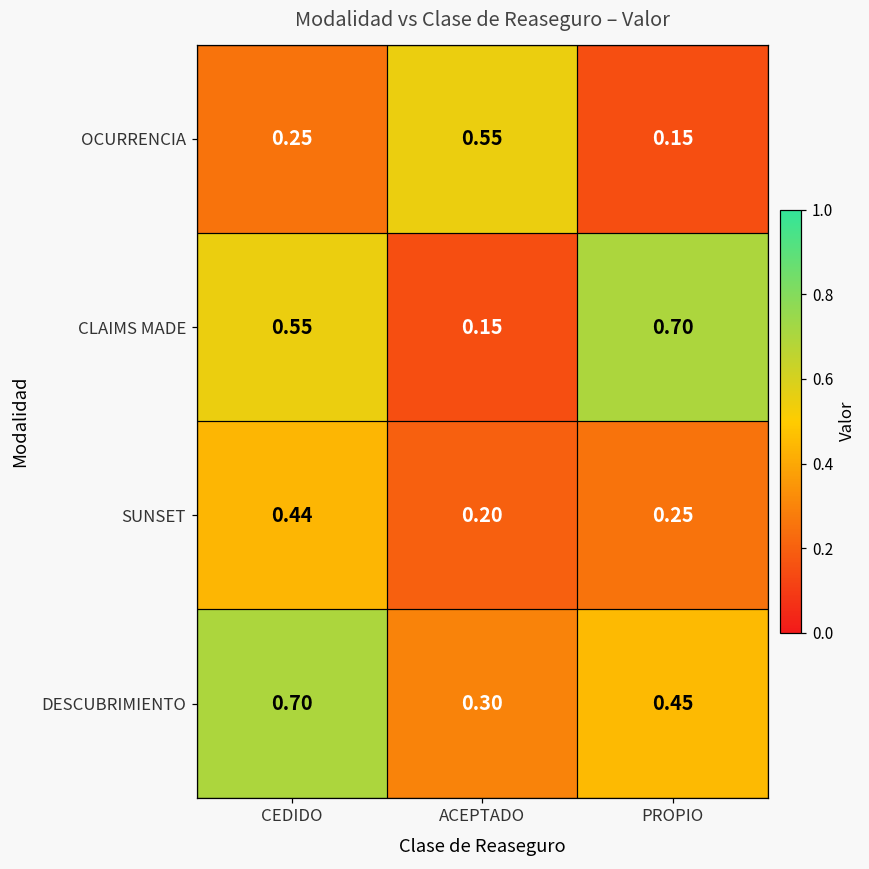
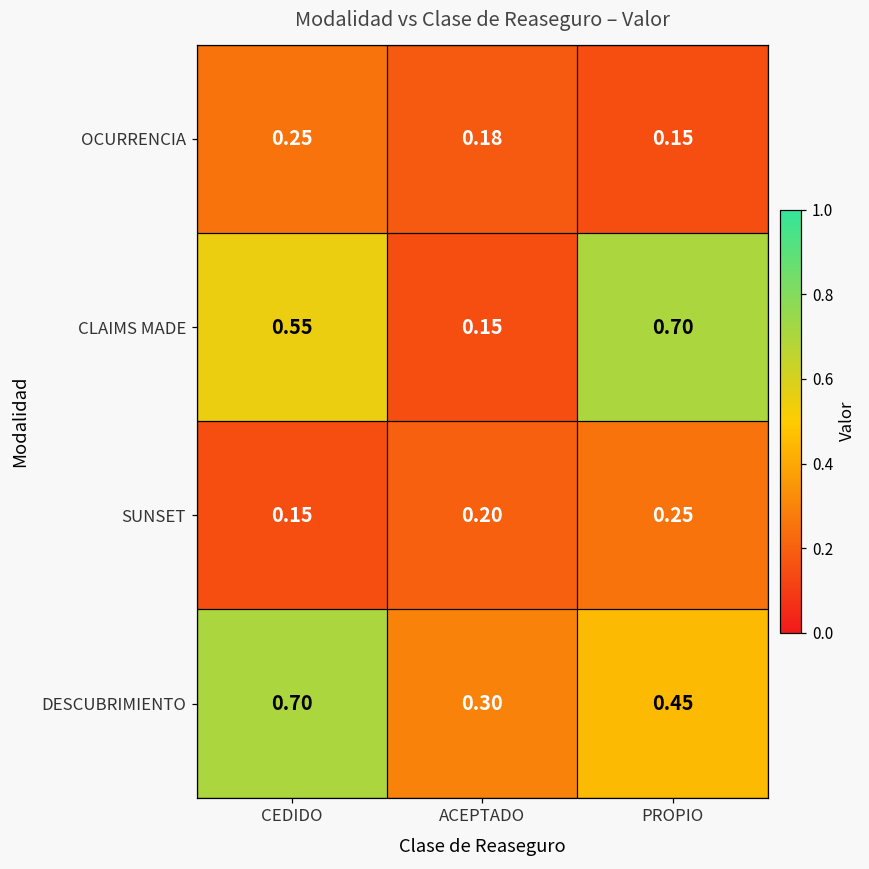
  {
    "OCURRENCIA": {
      "CEDIDO": 0.25,
-     "ACEPTADO": 0.55,
+     "ACEPTADO": 0.18,
      "PROPIO": 0.15
    },
    "CLAIMS MADE": {
      "CEDIDO": 0.55,
      "ACEPTADO": 0.15,
      "PROPIO": 0.70
    },
    "SUNSET": {
-     "CEDIDO": 0.44,
+     "CEDIDO": 0.15,
      "ACEPTADO": 0.20,
      "PROPIO": 0.25
    },
    "DESCUBRIMIENTO": {
      "CEDIDO": 0.70,
      "ACEPTADO": 0.30,
      "PROPIO": 0.45
    }
  }
